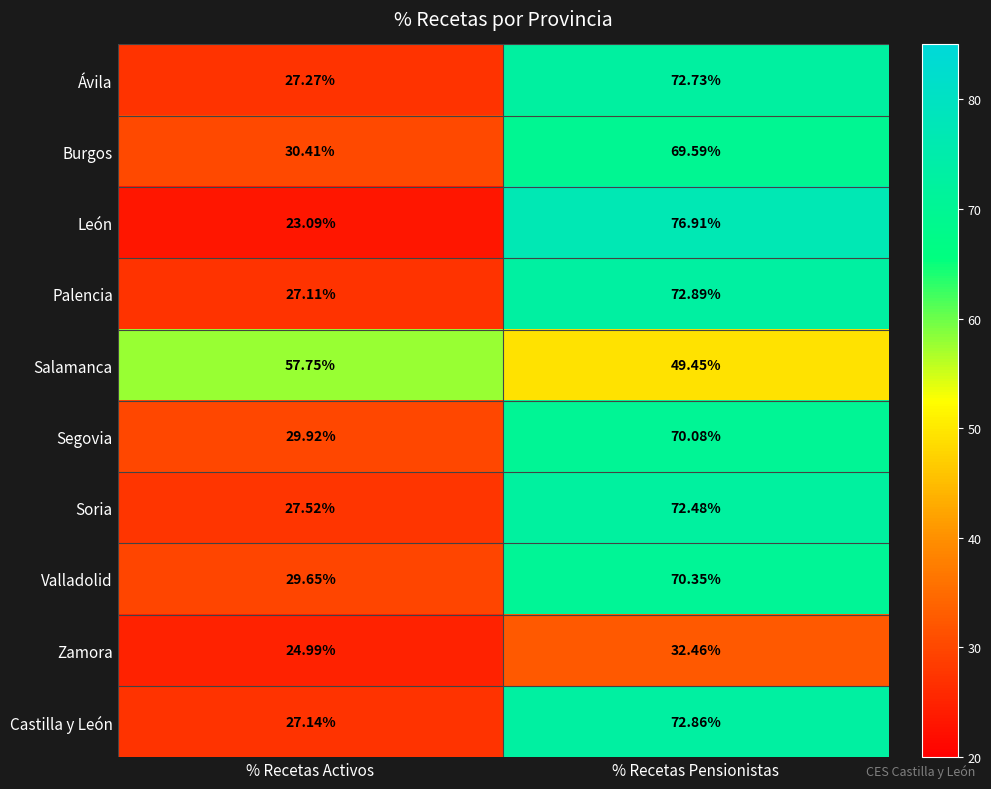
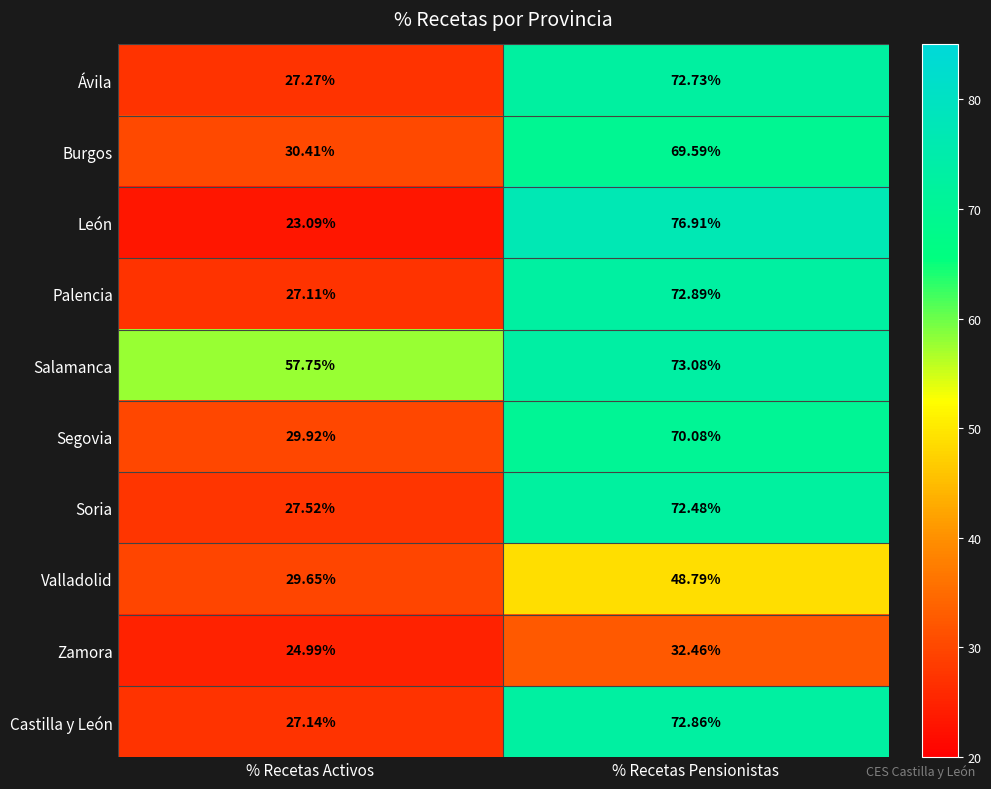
  {
    "Ávila": {
      "% Recetas Activos": "27.27%",
      "% Recetas Pensionistas": "72.73%"
    },
    "Burgos": {
      "% Recetas Activos": "30.41%",
      "% Recetas Pensionistas": "69.59%"
    },
    "León": {
      "% Recetas Activos": "23.09%",
      "% Recetas Pensionistas": "76.91%"
    },
    "Palencia": {
      "% Recetas Activos": "27.11%",
      "% Recetas Pensionistas": "72.89%"
    },
    "Salamanca": {
      "% Recetas Activos": "57.75%",
-     "% Recetas Pensionistas": "49.45%"
+     "% Recetas Pensionistas": "73.08%"
    },
    "Segovia": {
      "% Recetas Activos": "29.92%",
      "% Recetas Pensionistas": "70.08%"
    },
    "Soria": {
      "% Recetas Activos": "27.52%",
      "% Recetas Pensionistas": "72.48%"
    },
    "Valladolid": {
      "% Recetas Activos": "29.65%",
-     "% Recetas Pensionistas": "70.35%"
+     "% Recetas Pensionistas": "48.79%"
    },
    "Zamora": {
      "% Recetas Activos": "24.99%",
      "% Recetas Pensionistas": "32.46%"
    },
    "Castilla y León": {
      "% Recetas Activos": "27.14%",
      "% Recetas Pensionistas": "72.86%"
    }
  }
